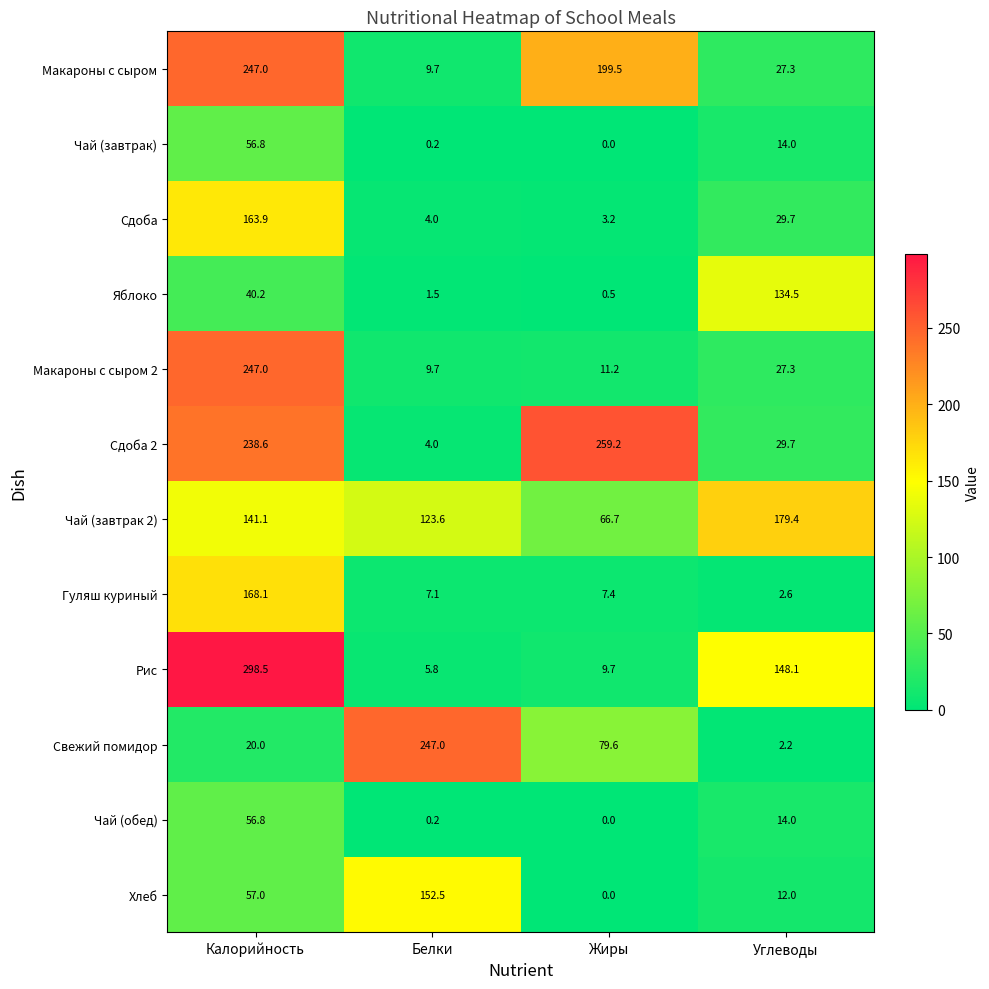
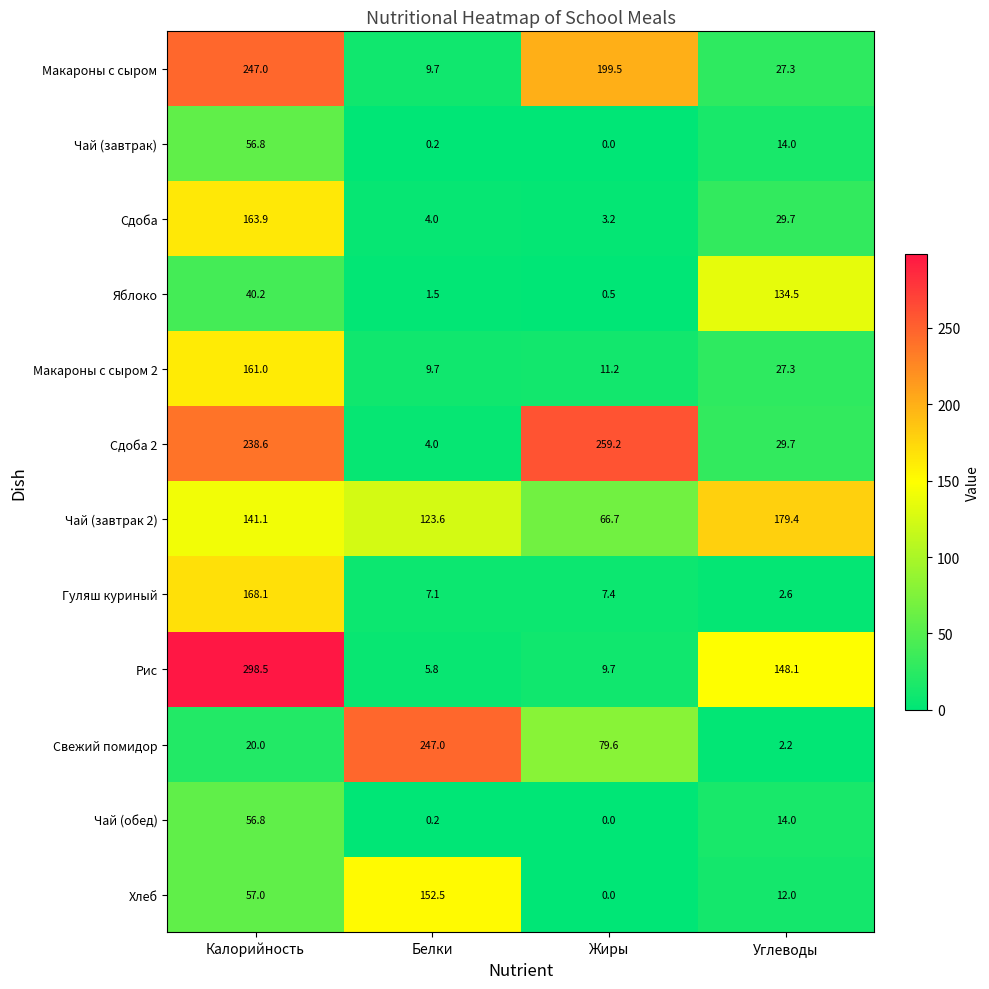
  {
    "Макароны с сыром": {
      "Калорийность": 247.0,
      "Белки": 9.7,
      "Жиры": 199.5,
      "Углеводы": 27.3
    },
    "Чай (завтрак)": {
      "Калорийность": 56.8,
      "Белки": 0.2,
      "Жиры": 0.0,
      "Углеводы": 14.0
    },
    "Сдоба": {
      "Калорийность": 163.9,
      "Белки": 4.0,
      "Жиры": 3.2,
      "Углеводы": 29.7
    },
    "Яблоко": {
      "Калорийность": 40.2,
      "Белки": 1.5,
      "Жиры": 0.5,
      "Углеводы": 134.5
    },
    "Макароны с сыром 2": {
-     "Калорийность": 247.0,
+     "Калорийность": 161.0,
      "Белки": 9.7,
      "Жиры": 11.2,
      "Углеводы": 27.3
    },
    "Сдоба 2": {
      "Калорийность": 238.6,
      "Белки": 4.0,
      "Жиры": 259.2,
      "Углеводы": 29.7
    },
    "Чай (завтрак 2)": {
      "Калорийность": 141.1,
      "Белки": 123.6,
      "Жиры": 66.7,
      "Углеводы": 179.4
    },
    "Гуляш куриный": {
      "Калорийность": 168.1,
      "Белки": 7.1,
      "Жиры": 7.4,
      "Углеводы": 2.6
    },
    "Рис": {
      "Калорийность": 298.5,
      "Белки": 5.8,
      "Жиры": 9.7,
      "Углеводы": 148.1
    },
    "Свежий помидор": {
      "Калорийность": 20.0,
      "Белки": 247.0,
      "Жиры": 79.6,
      "Углеводы": 2.2
    },
    "Чай (обед)": {
      "Калорийность": 56.8,
      "Белки": 0.2,
      "Жиры": 0.0,
      "Углеводы": 14.0
    },
    "Хлеб": {
      "Калорийность": 57.0,
      "Белки": 152.5,
      "Жиры": 0.0,
      "Углеводы": 12.0
    }
  }
